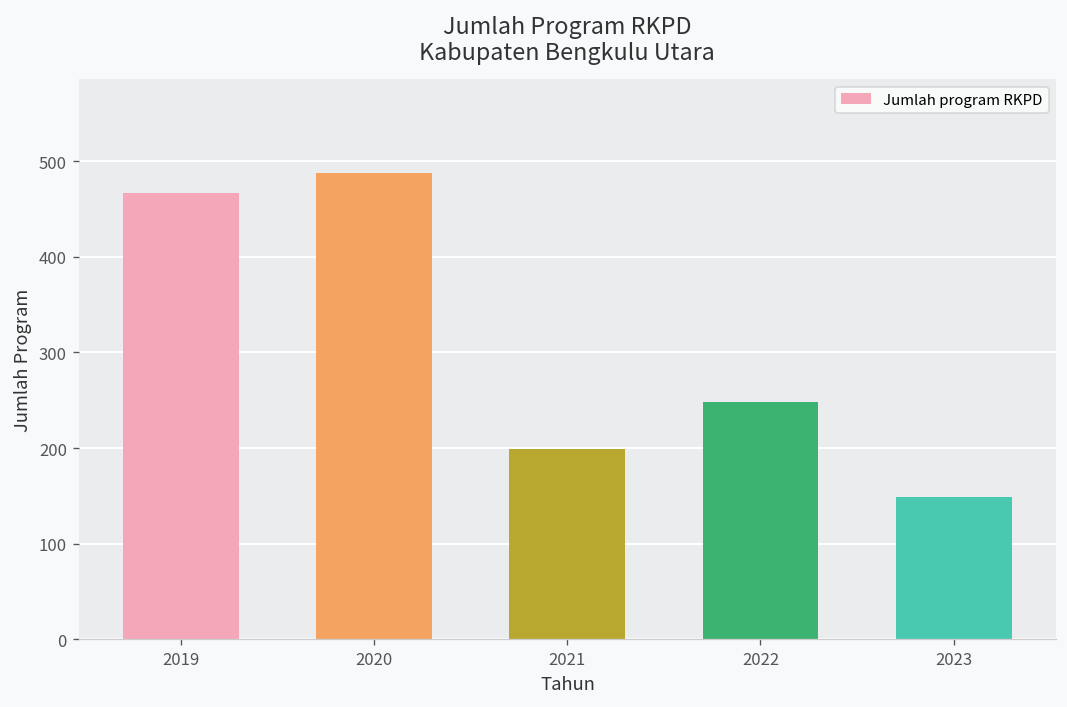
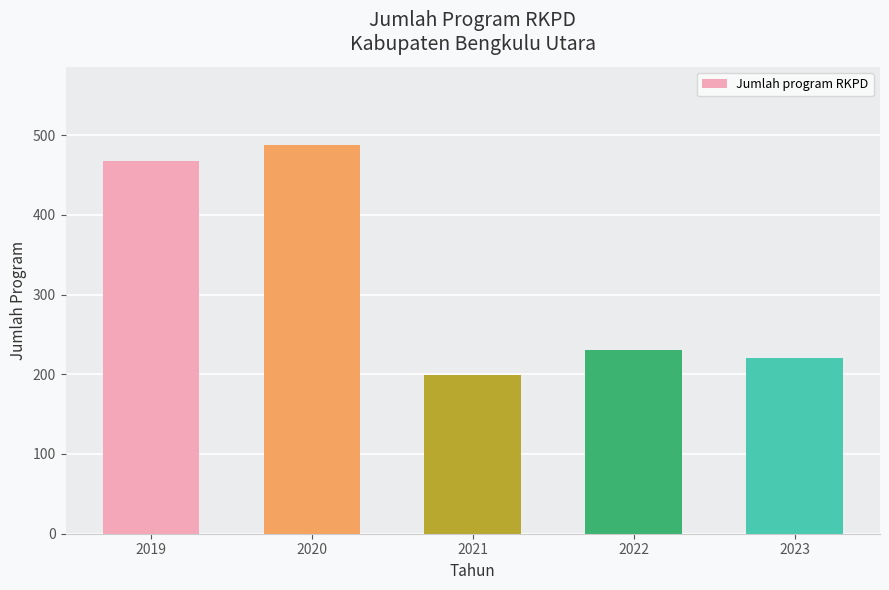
  {
    "2019": 470,
    "2020": 490,
    "2021": 200,
-   "2022": 250,
-   "2023": 150
+   "2022": 230,
+   "2023": 220
  }
